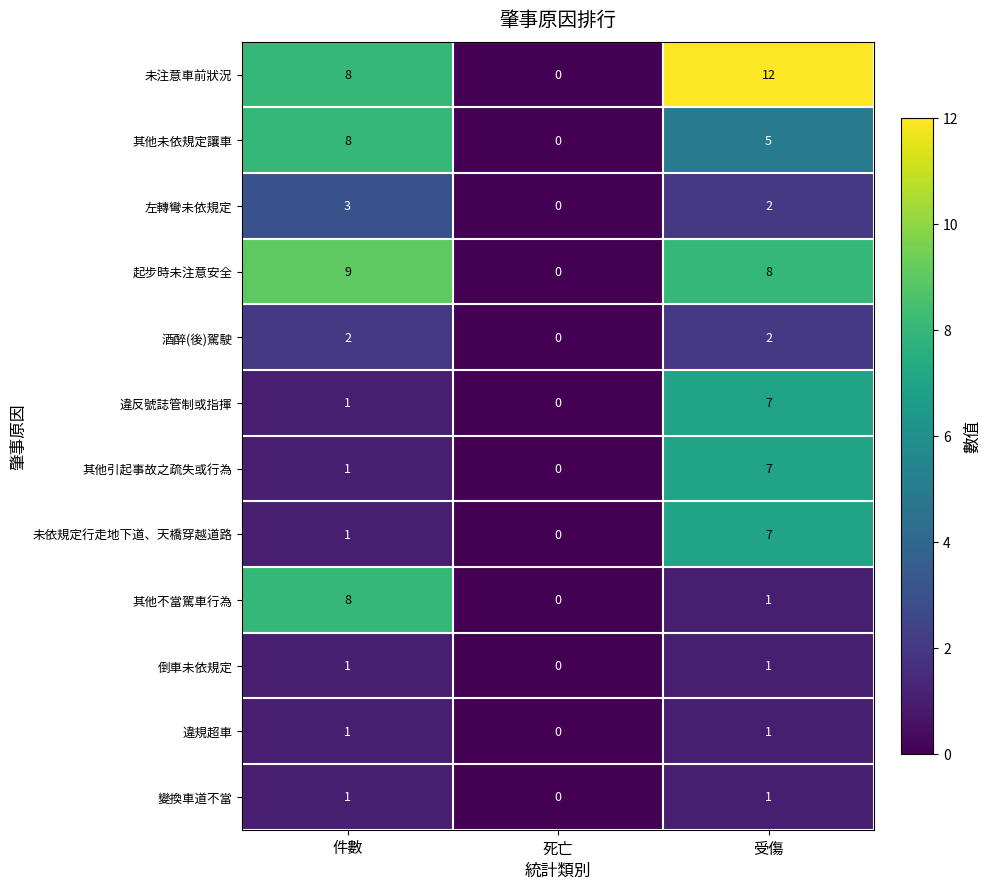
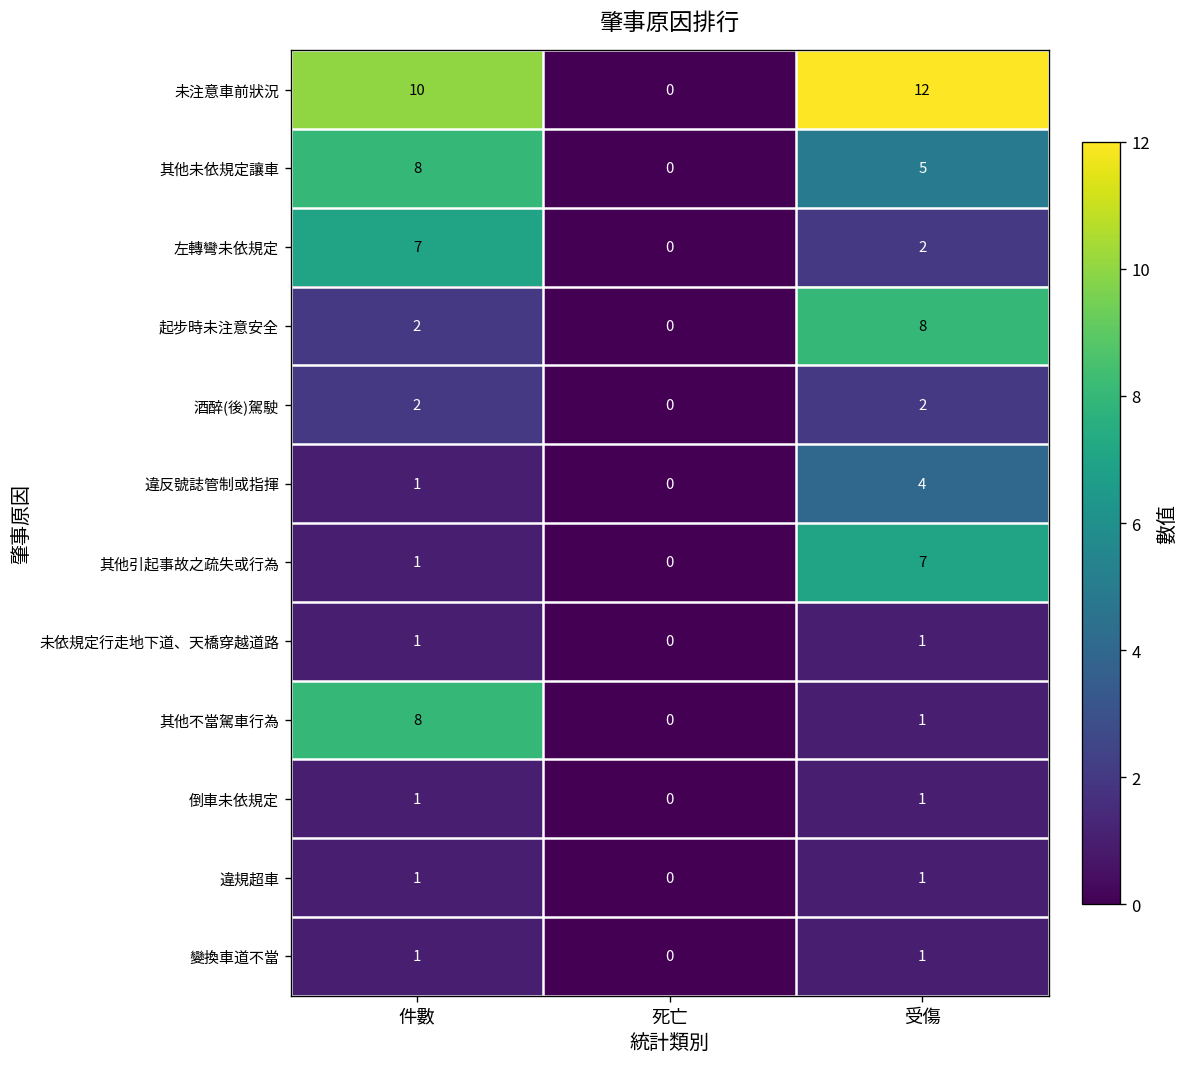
  {
    "未注意車前狀況": {
-     "件數": 8,
+     "件數": 10,
      "死亡": 0,
      "受傷": 12
    },
    "其他未依規定讓車": {
      "件數": 8,
      "死亡": 0,
      "受傷": 5
    },
    "左轉彎未依規定": {
-     "件數": 3,
+     "件數": 7,
      "死亡": 0,
      "受傷": 2
    },
    "起步時未注意安全": {
-     "件數": 9,
+     "件數": 2,
      "死亡": 0,
      "受傷": 8
    },
    "酒醉(後)駕駛": {
      "件數": 2,
      "死亡": 0,
      "受傷": 2
    },
    "違反號誌管制或指揮": {
      "件數": 1,
      "死亡": 0,
-     "受傷": 7
+     "受傷": 4
    },
    "其他引起事故之疏失或行為": {
      "件數": 1,
      "死亡": 0,
      "受傷": 7
    },
    "未依規定行走地下道、天橋穿越道路": {
      "件數": 1,
      "死亡": 0,
-     "受傷": 7
+     "受傷": 1
    },
    "其他不當駕車行為": {
      "件數": 8,
      "死亡": 0,
      "受傷": 1
    },
    "倒車未依規定": {
      "件數": 1,
      "死亡": 0,
      "受傷": 1
    },
    "違規超車": {
      "件數": 1,
      "死亡": 0,
      "受傷": 1
    },
    "變換車道不當": {
      "件數": 1,
      "死亡": 0,
      "受傷": 1
    }
  }
